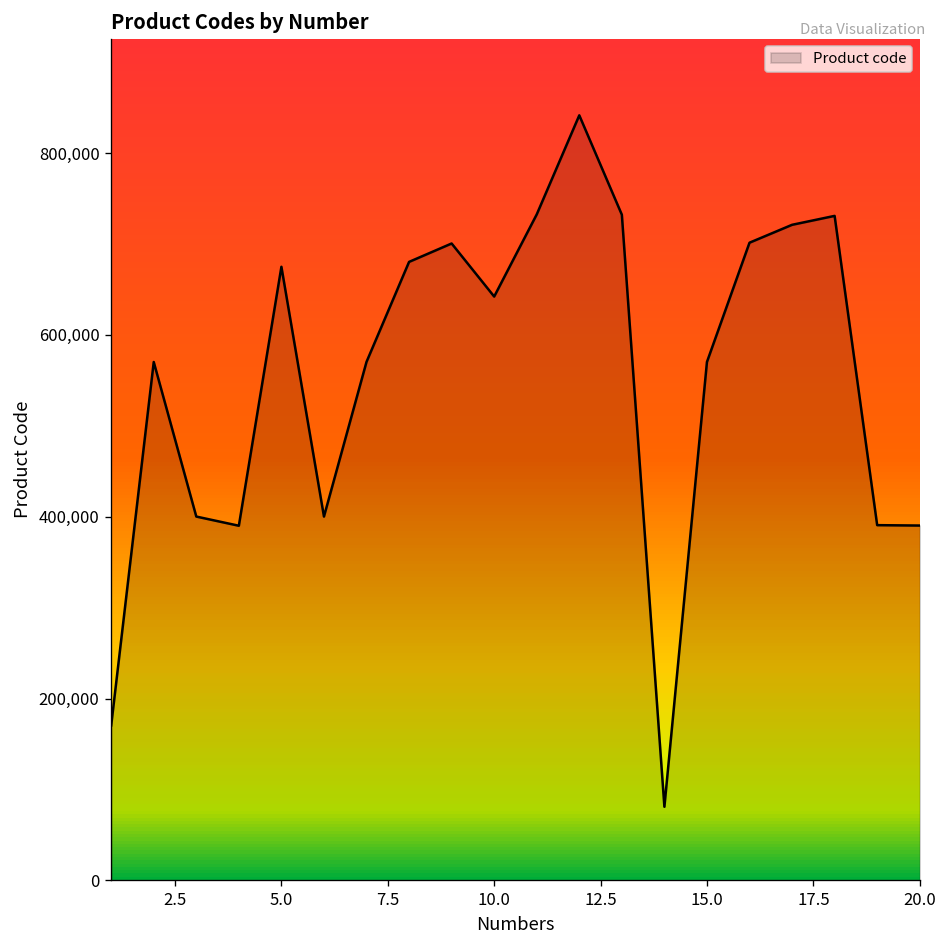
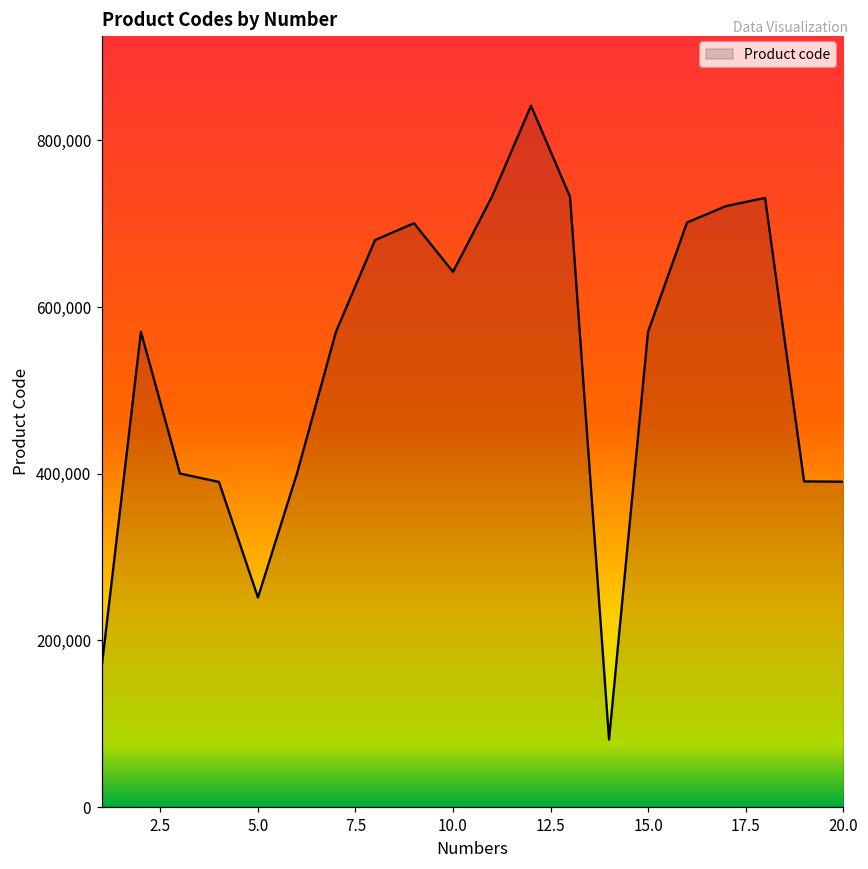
  {
-   "5.0": "670,000",
+   "5.0": "250,000",
    "10.0": "640,000",
    "15.0": "570,000",
    "20.0": "390,000"
  }
